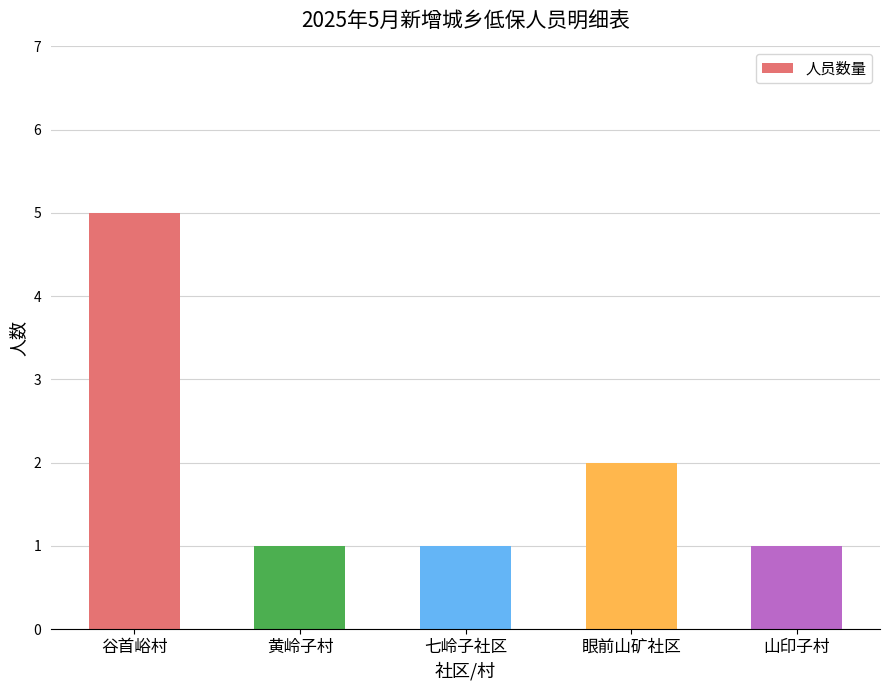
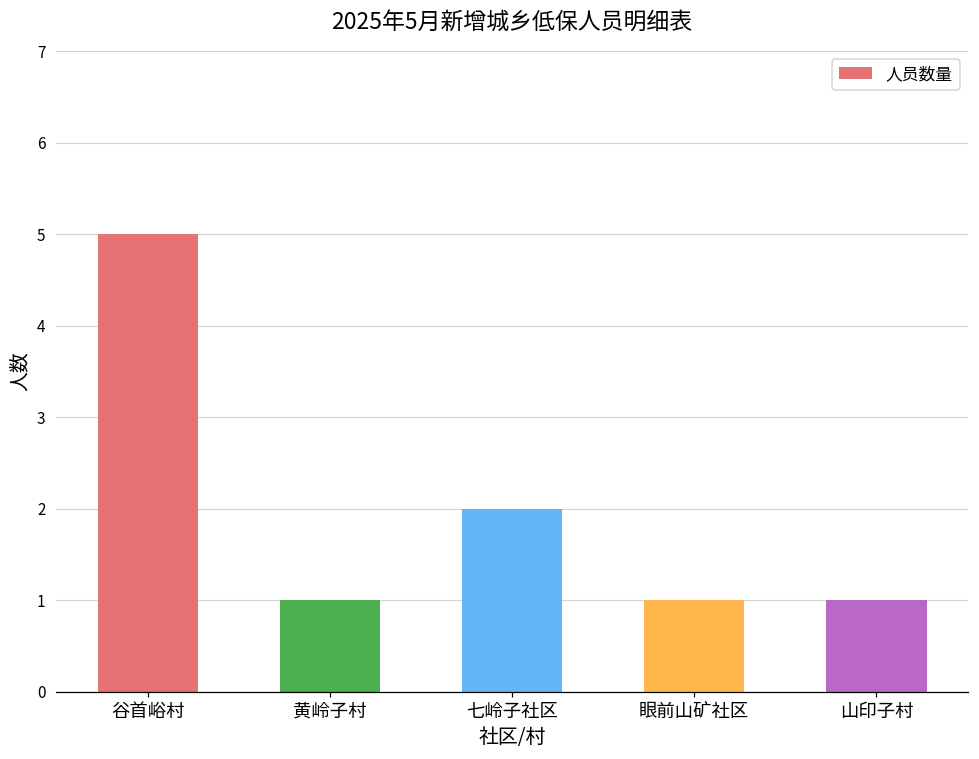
  {
    "谷首峪村": 5,
    "黄岭子村": 1,
-   "七岭子社区": 1,
-   "眼前山矿社区": 2,
+   "七岭子社区": 2,
+   "眼前山矿社区": 1,
    "山印子村": 1
  }
